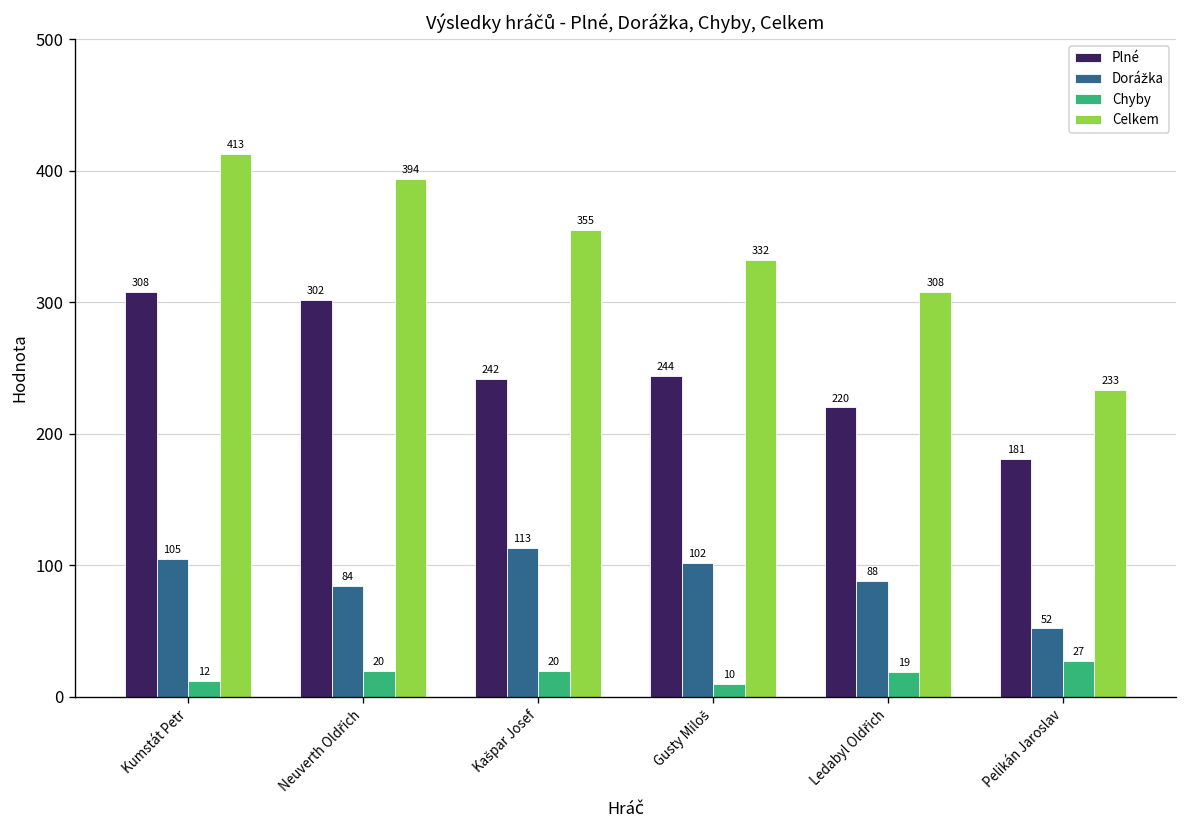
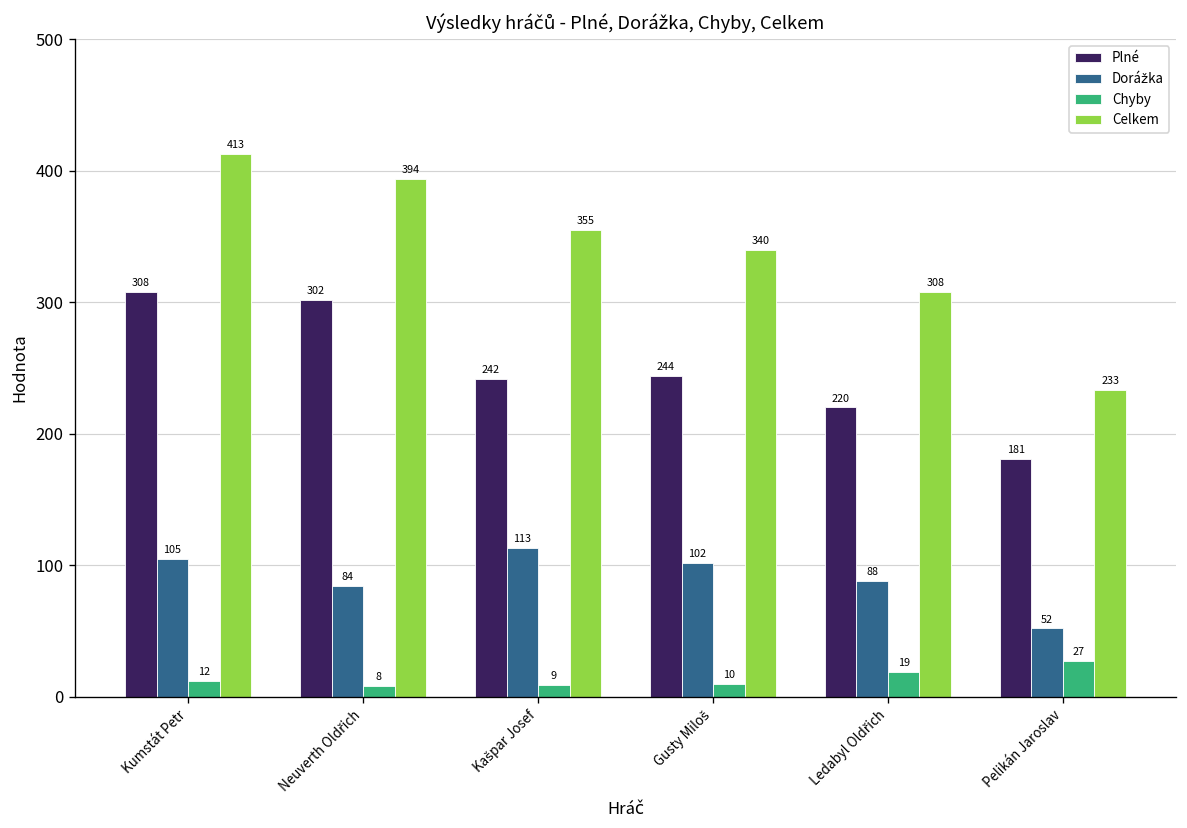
  {
    "Plné": {
      "Kumstát Petr": 308,
      "Neuverth Oldřich": 302,
      "Kašpar Josef": 242,
      "Gusty Miloš": 244,
      "Ledabyl Oldřich": 220,
      "Pelikán Jaroslav": 181
    },
    "Dorážka": {
      "Kumstát Petr": 105,
      "Neuverth Oldřich": 84,
      "Kašpar Josef": 113,
      "Gusty Miloš": 102,
      "Ledabyl Oldřich": 88,
      "Pelikán Jaroslav": 52
    },
    "Chyby": {
      "Kumstát Petr": 12,
-     "Neuverth Oldřich": 20,
-     "Kašpar Josef": 20,
+     "Neuverth Oldřich": 8,
+     "Kašpar Josef": 9,
      "Gusty Miloš": 10,
      "Ledabyl Oldřich": 19,
      "Pelikán Jaroslav": 27
    },
    "Celkem": {
      "Kumstát Petr": 413,
      "Neuverth Oldřich": 394,
      "Kašpar Josef": 355,
-     "Gusty Miloš": 332,
+     "Gusty Miloš": 340,
      "Ledabyl Oldřich": 308,
      "Pelikán Jaroslav": 233
    }
  }
